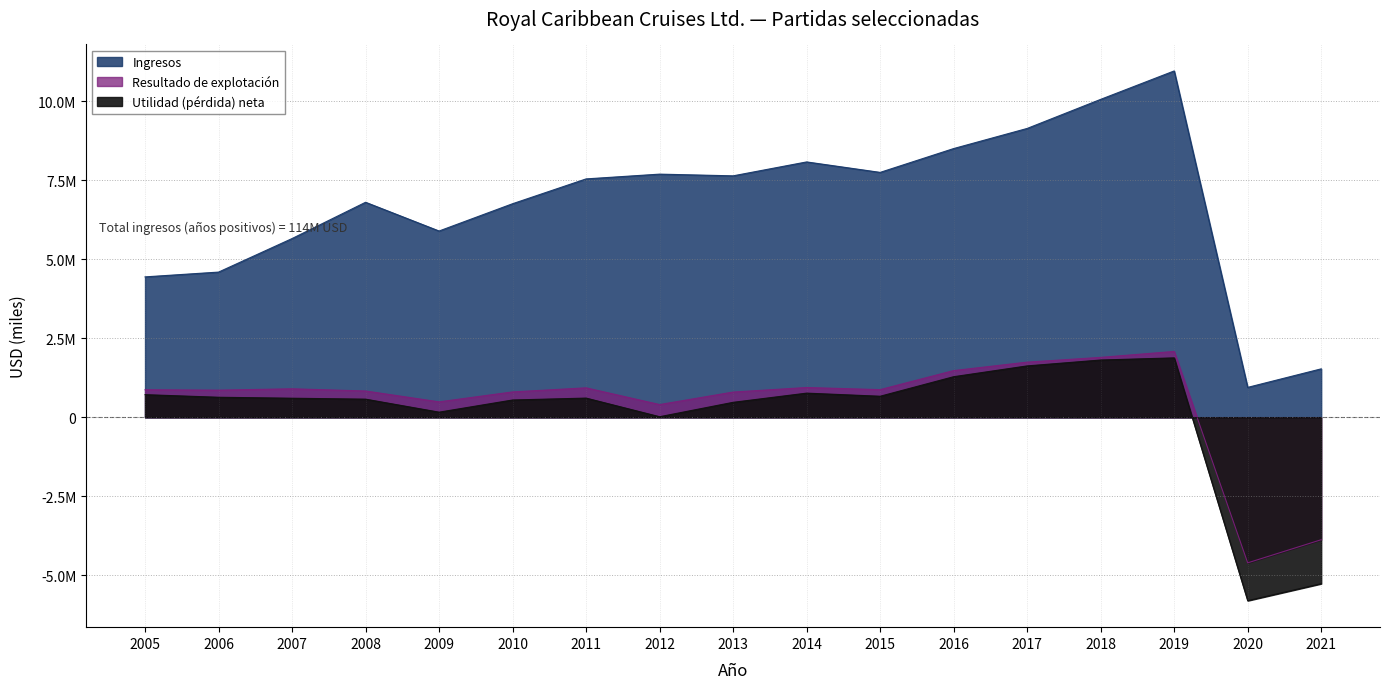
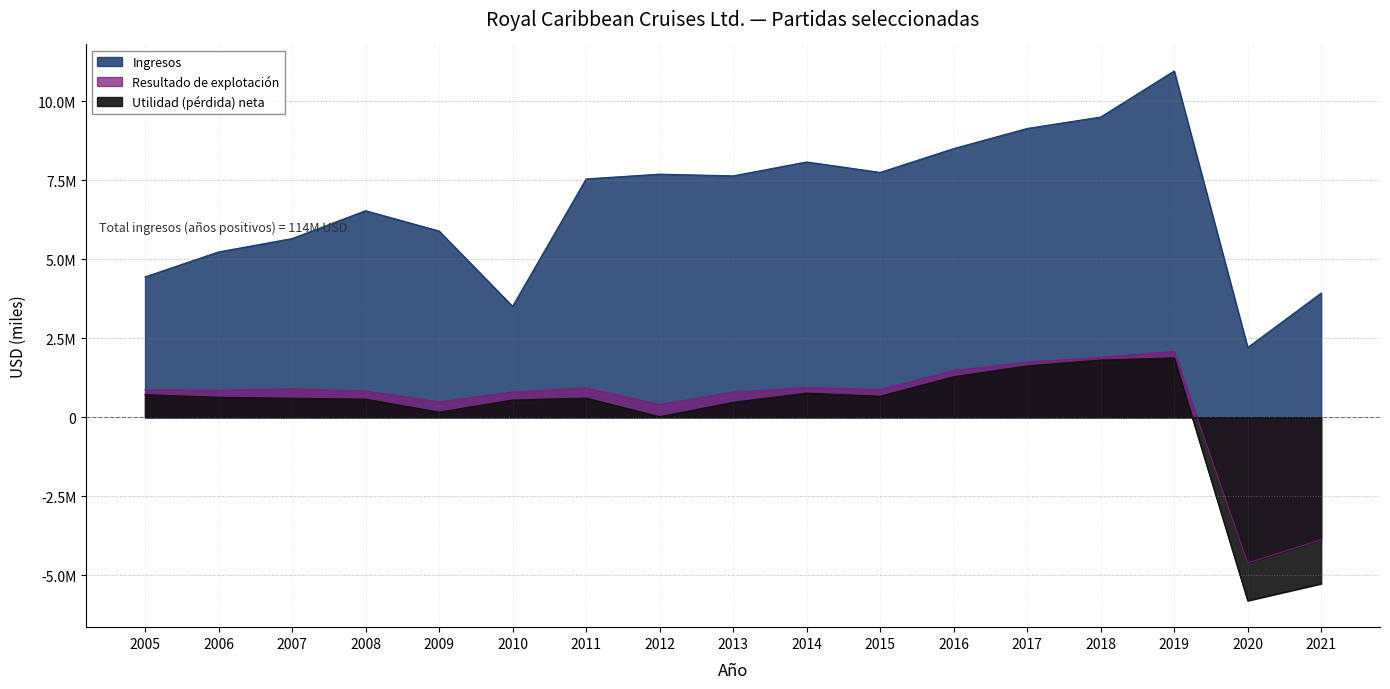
  {
    "Ingresos": {
      "2005": 4400000,
-     "2006": 4600000,
-     "2008": 6800000,
+     "2006": 5200000,
+     "2008": 6500000,
      "2009": 5900000,
-     "2010": 6800000,
+     "2010": 3500000,
      "2011": 7500000,
      "2012": 7700000,
      "2013": 7600000,
      "2014": 8100000,
      "2015": 7700000,
      "2016": 8500000,
      "2017": 9100000,
-     "2018": 10100000,
+     "2018": 9500000,
      "2019": 11000000,
-     "2020": 900000,
-     "2021": 1500000
+     "2020": 2200000,
+     "2021": 3900000
    }
  }
